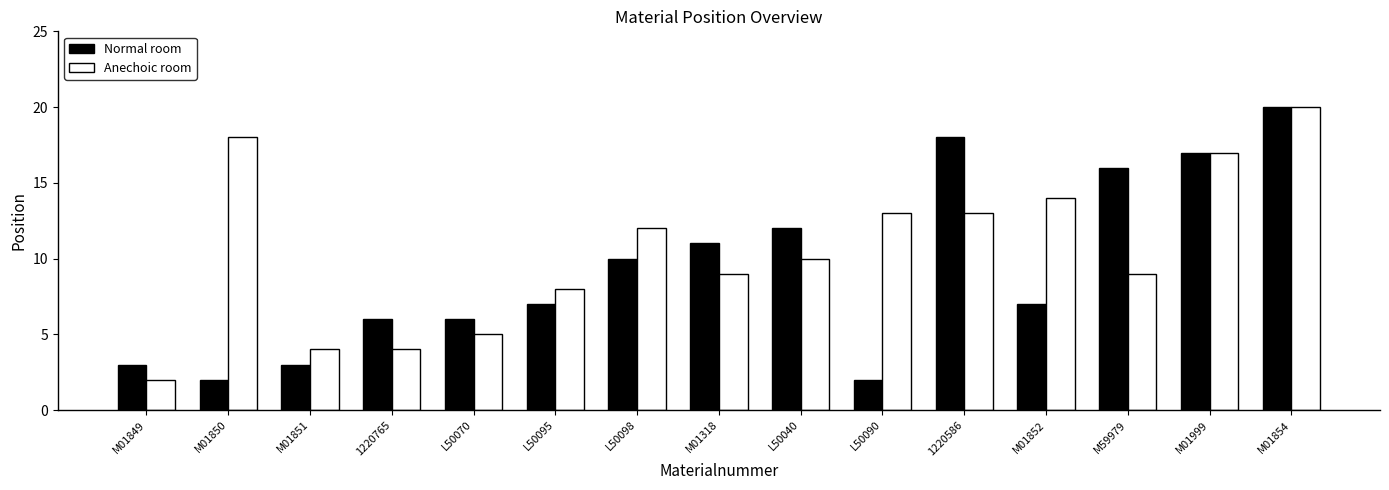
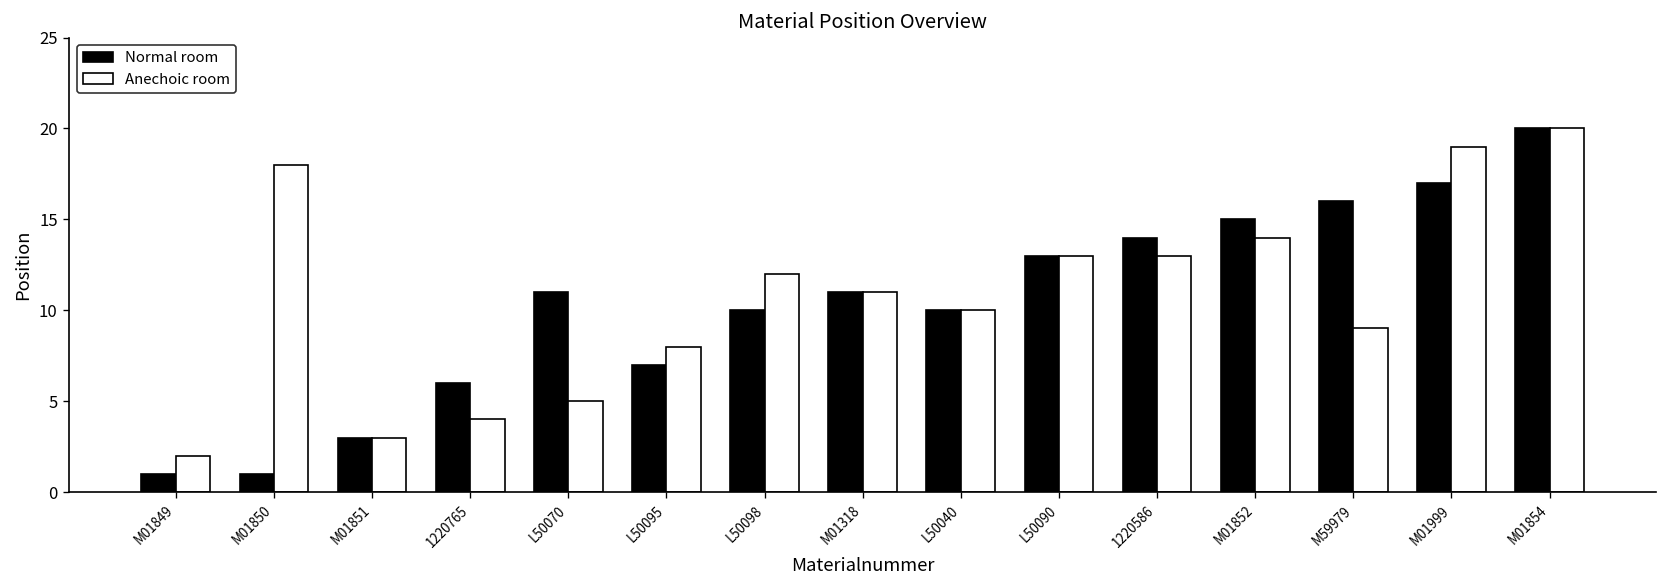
  {
    "Normal room": {
-     "M01849": 3,
-     "M01850": 2,
+     "M01849": 1,
+     "M01850": 1,
      "M01851": 3,
      "1220765": 6,
-     "L50070": 6,
+     "L50070": 11,
      "L50095": 7,
      "L50098": 10,
      "M01318": 11,
-     "L50040": 12,
-     "L50090": 2,
-     "1220586": 18,
-     "M01852": 7,
+     "L50040": 10,
+     "L50090": 13,
+     "1220586": 14,
+     "M01852": 15,
      "M59979": 16,
      "M01999": 17,
      "M01854": 20
    },
    "Anechoic room": {
      "M01849": 2,
      "M01850": 18,
-     "M01851": 4,
+     "M01851": 3,
      "1220765": 4,
      "L50070": 5,
      "L50095": 8,
      "L50098": 12,
-     "M01318": 9,
+     "M01318": 11,
      "L50040": 10,
      "L50090": 13,
      "1220586": 13,
      "M01852": 14,
      "M59979": 9,
-     "M01999": 17,
+     "M01999": 19,
      "M01854": 20
    }
  }
